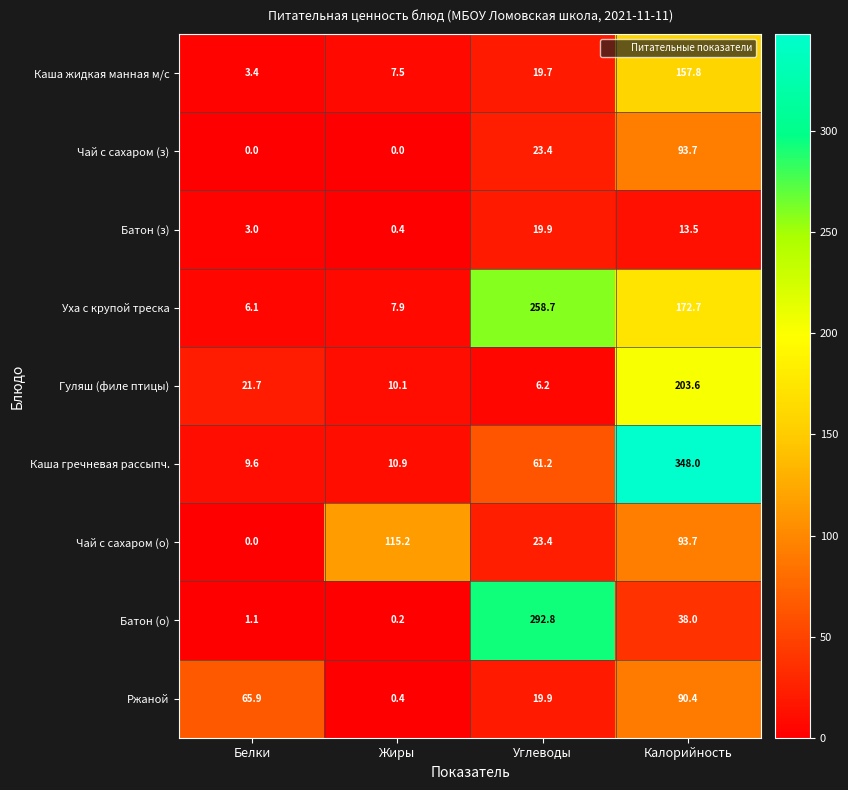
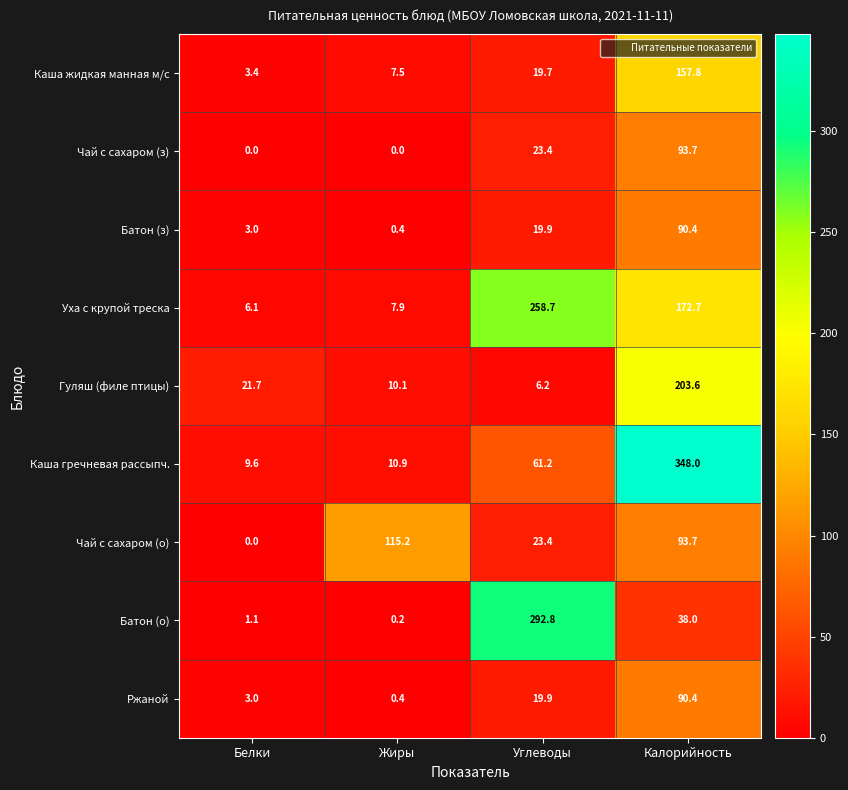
  {
    "Каша жидкая манная м/с": {
      "Белки": 3.4,
      "Жиры": 7.5,
      "Углеводы": 19.7,
      "Калорийность": 157.8
    },
    "Чай с сахаром (з)": {
      "Белки": 0.0,
      "Жиры": 0.0,
      "Углеводы": 23.4,
      "Калорийность": 93.7
    },
    "Батон (з)": {
      "Белки": 3.0,
      "Жиры": 0.4,
      "Углеводы": 19.9,
-     "Калорийность": 13.5
+     "Калорийность": 90.4
    },
    "Уха с крупой треска": {
      "Белки": 6.1,
      "Жиры": 7.9,
      "Углеводы": 258.7,
      "Калорийность": 172.7
    },
    "Гуляш (филе птицы)": {
      "Белки": 21.7,
      "Жиры": 10.1,
      "Углеводы": 6.2,
      "Калорийность": 203.6
    },
    "Каша гречневая рассыпч.": {
      "Белки": 9.6,
      "Жиры": 10.9,
      "Углеводы": 61.2,
      "Калорийность": 348.0
    },
    "Чай с сахаром (о)": {
      "Белки": 0.0,
      "Жиры": 115.2,
      "Углеводы": 23.4,
      "Калорийность": 93.7
    },
    "Батон (о)": {
      "Белки": 1.1,
      "Жиры": 0.2,
      "Углеводы": 292.8,
      "Калорийность": 38.0
    },
    "Ржаной": {
-     "Белки": 65.9,
+     "Белки": 3.0,
      "Жиры": 0.4,
      "Углеводы": 19.9,
      "Калорийность": 90.4
    }
  }
